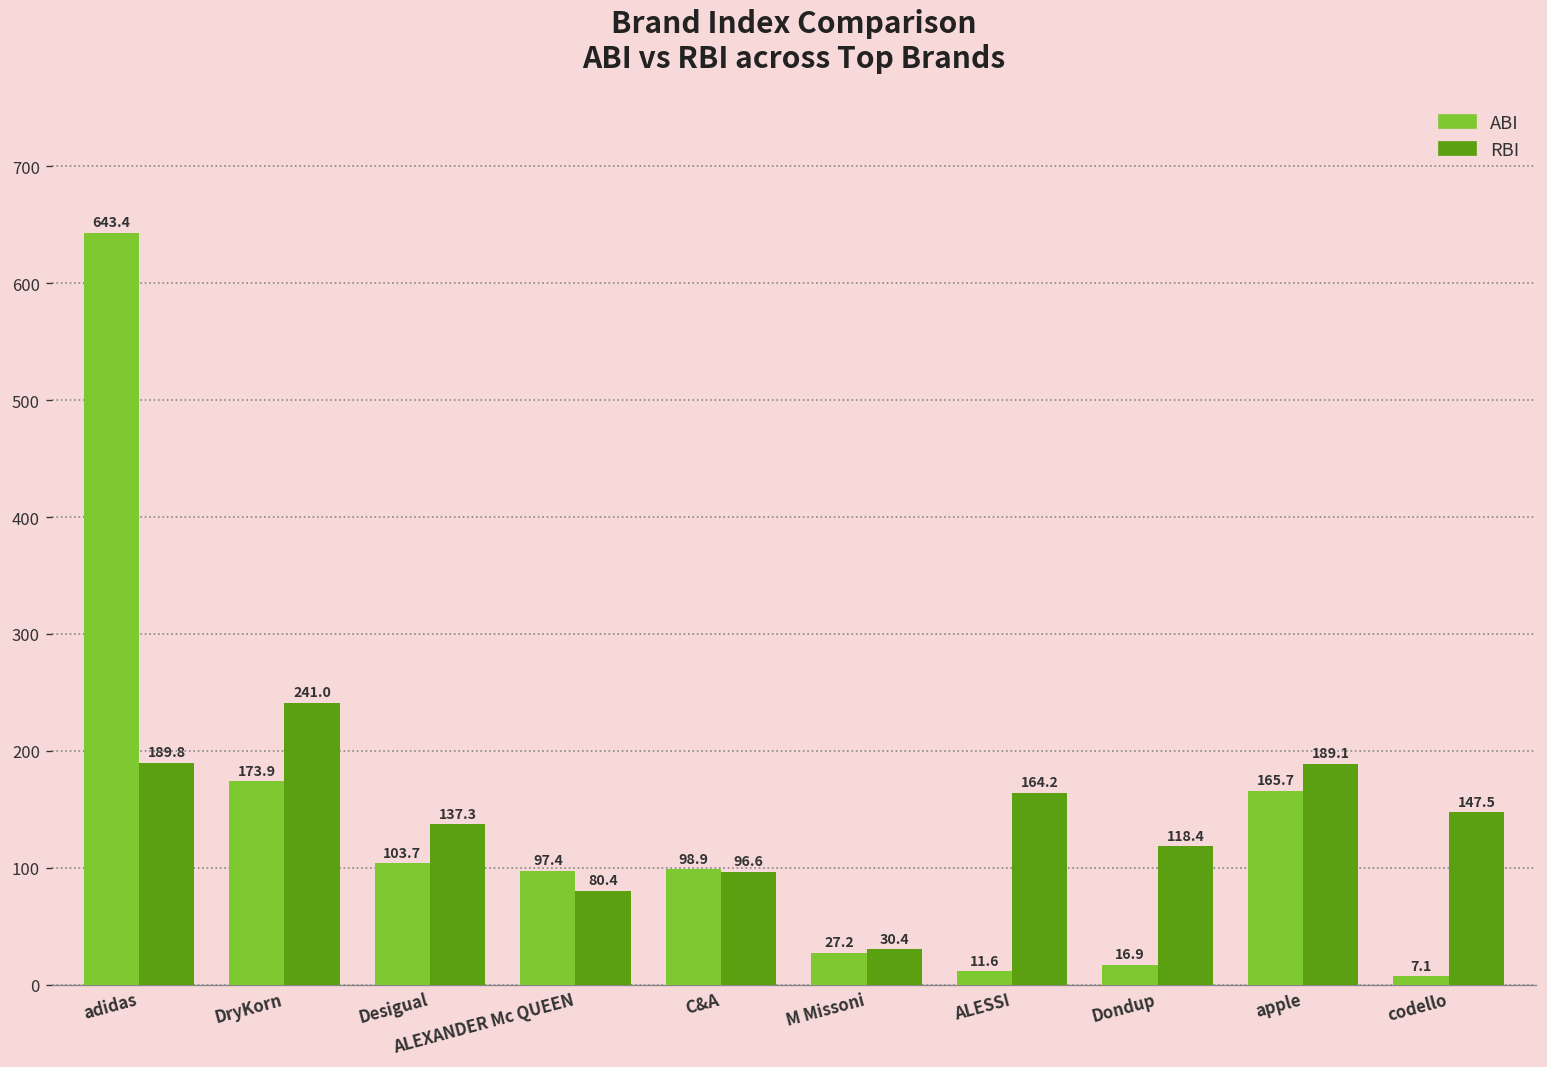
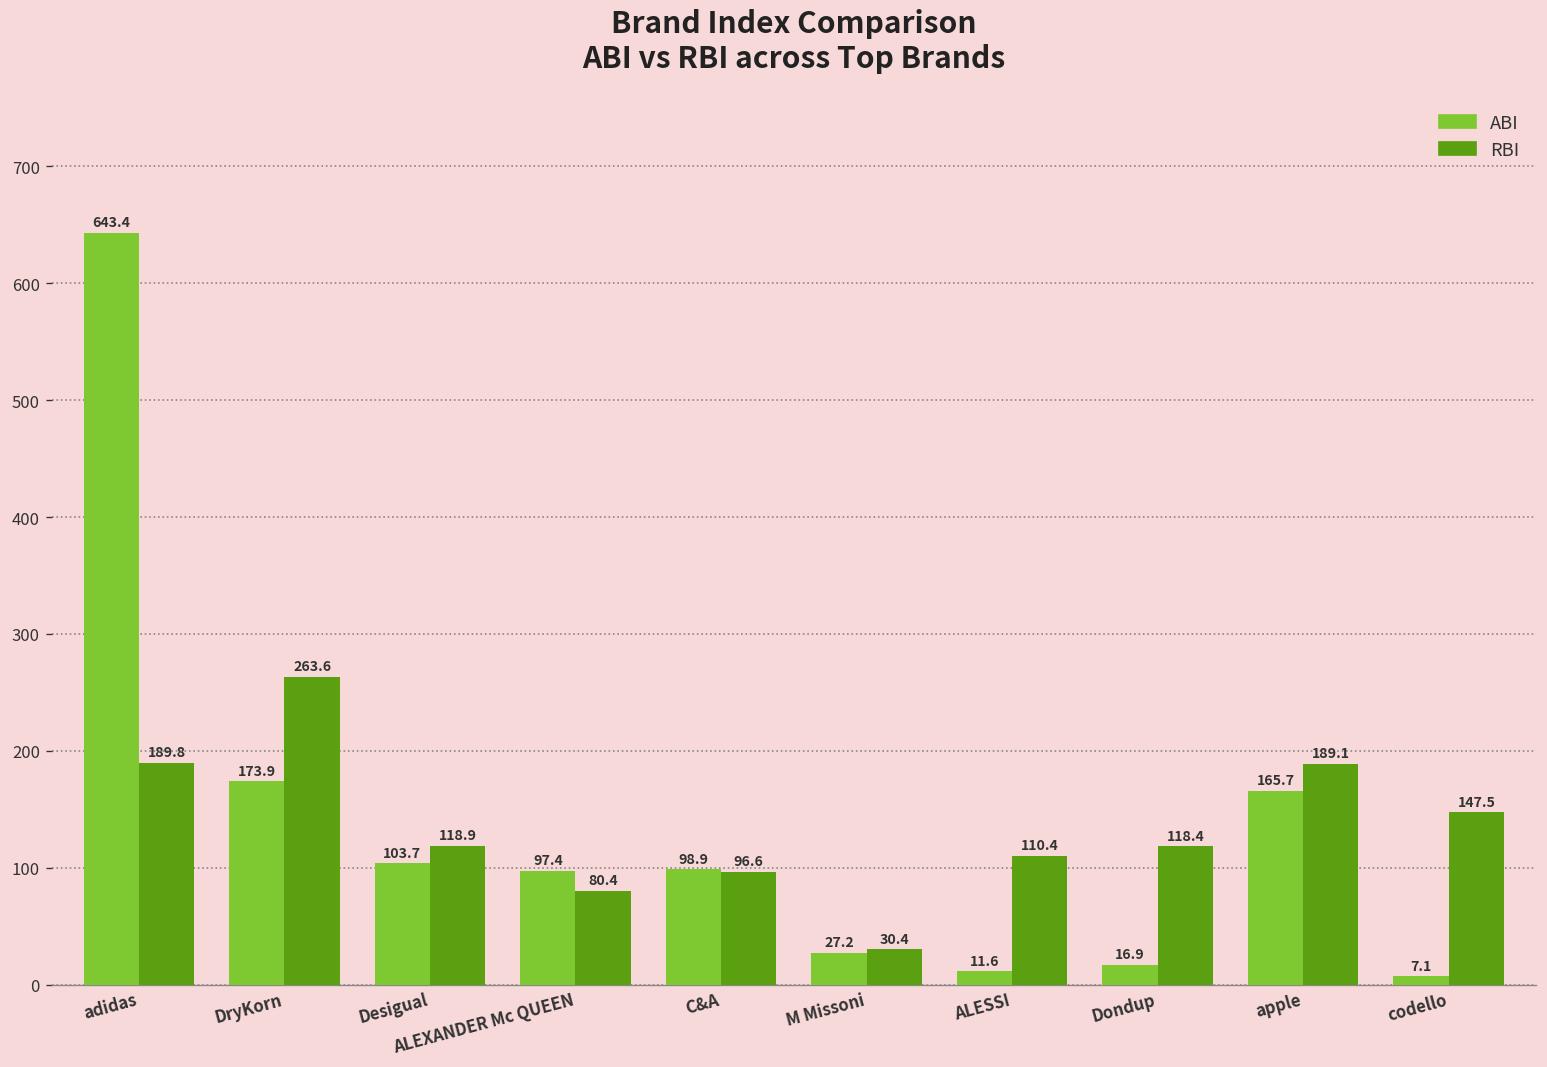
  {
    "ABI": {
      "adidas": 643.4,
      "DryKorn": 173.9,
      "Desigual": 103.7,
      "ALEXANDER Mc QUEEN": 97.4,
      "C&A": 98.9,
      "M Missoni": 27.2,
      "ALESSI": 11.6,
      "Dondup": 16.9,
      "apple": 165.7,
      "codello": 7.1
    },
    "RBI": {
      "adidas": 189.8,
-     "DryKorn": 241.0,
-     "Desigual": 137.3,
+     "DryKorn": 263.6,
+     "Desigual": 118.9,
      "ALEXANDER Mc QUEEN": 80.4,
      "C&A": 96.6,
      "M Missoni": 30.4,
-     "ALESSI": 164.2,
+     "ALESSI": 110.4,
      "Dondup": 118.4,
      "apple": 189.1,
      "codello": 147.5
    }
  }
